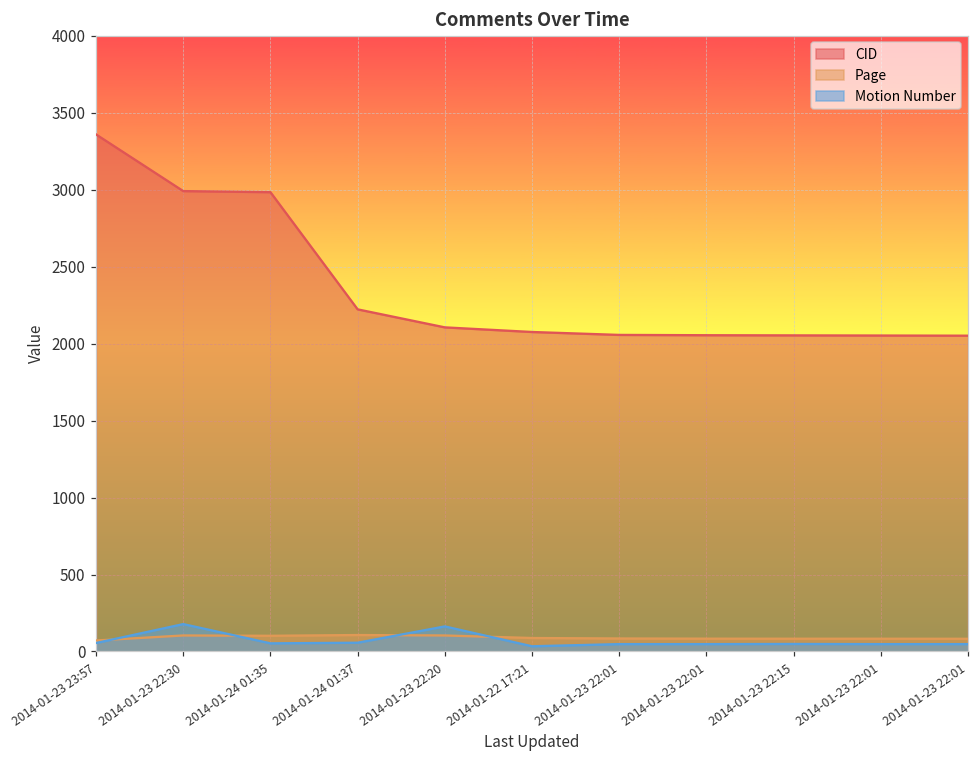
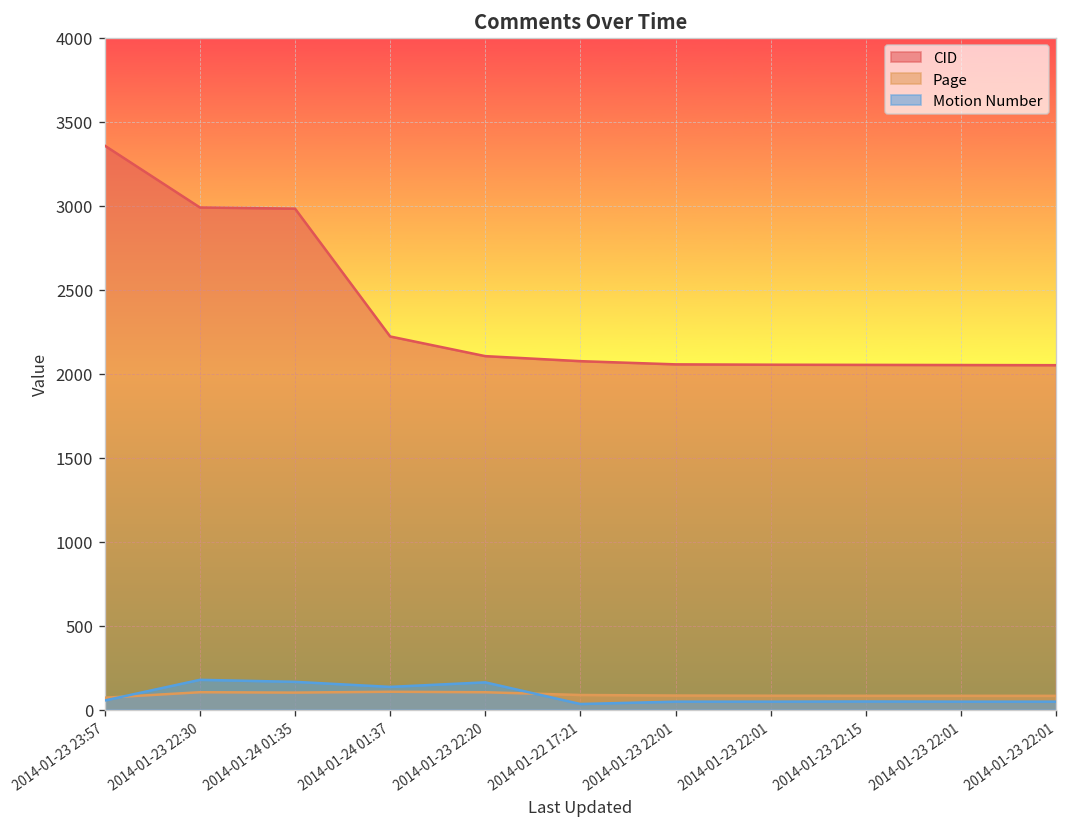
  {
    "Motion Number": {
      "2014-01-23 22:30": 180,
-     "2014-01-24 01:35": 50,
-     "2014-01-24 01:37": 60,
+     "2014-01-24 01:35": 170,
+     "2014-01-24 01:37": 140,
      "2014-01-23 22:20": 160,
      "2014-01-22 17:21": 30,
      "2014-01-23 22:15": 50
    }
  }
